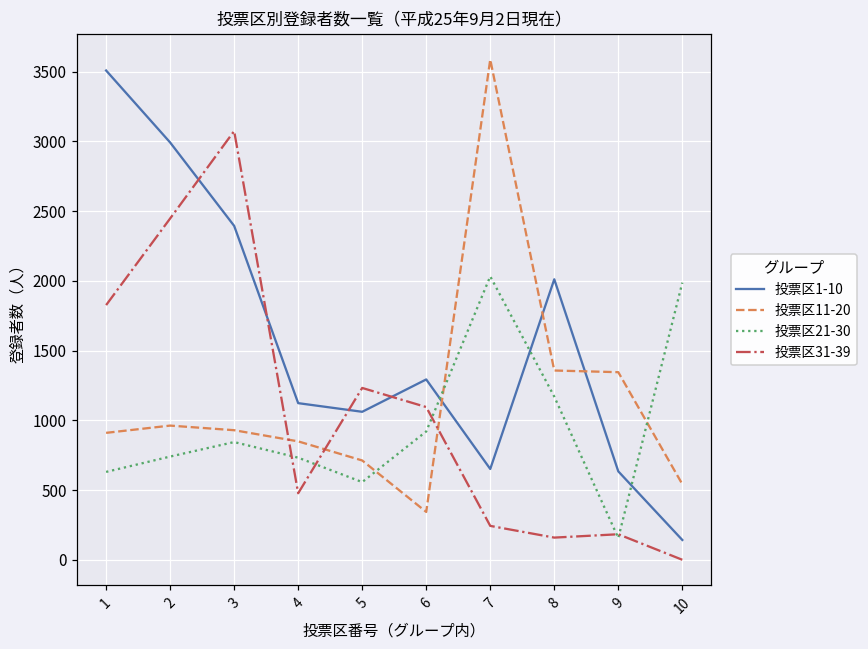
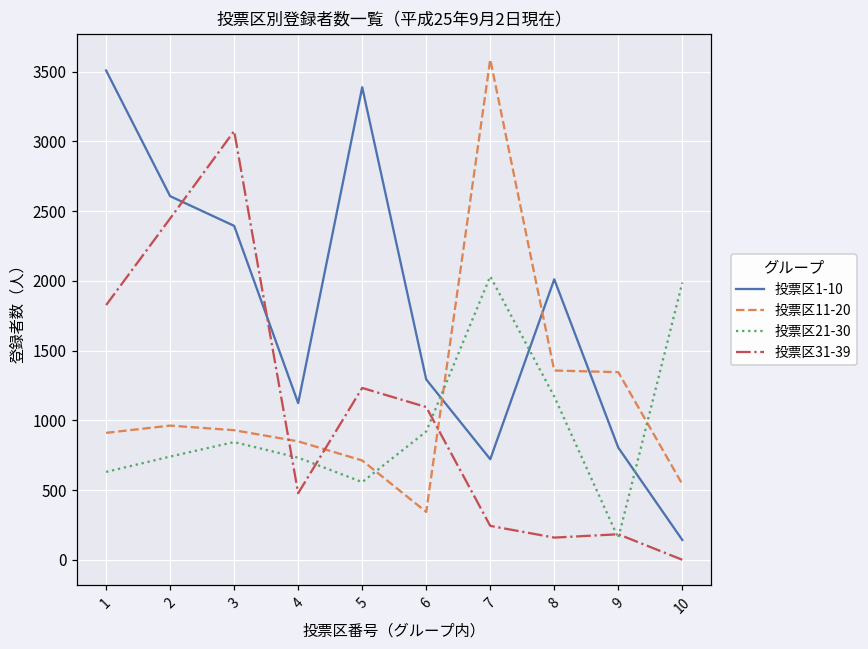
  {
    "投票区1-10": {
      "1": 3510,
-     "2": 2990,
+     "2": 2610,
      "3": 2390,
      "4": 1120,
-     "5": 1060,
+     "5": 3390,
      "6": 1290,
-     "7": 650,
+     "7": 720,
      "8": 2010,
-     "9": 630,
+     "9": 800,
      "10": 140
    },
    "投票区21-30": {
      "1": 630,
      "2": 740,
      "3": 840,
      "4": 730,
      "5": 560,
      "6": 920,
      "7": 2030,
      "8": 1170,
      "9": 160,
      "10": 1990
    }
  }
